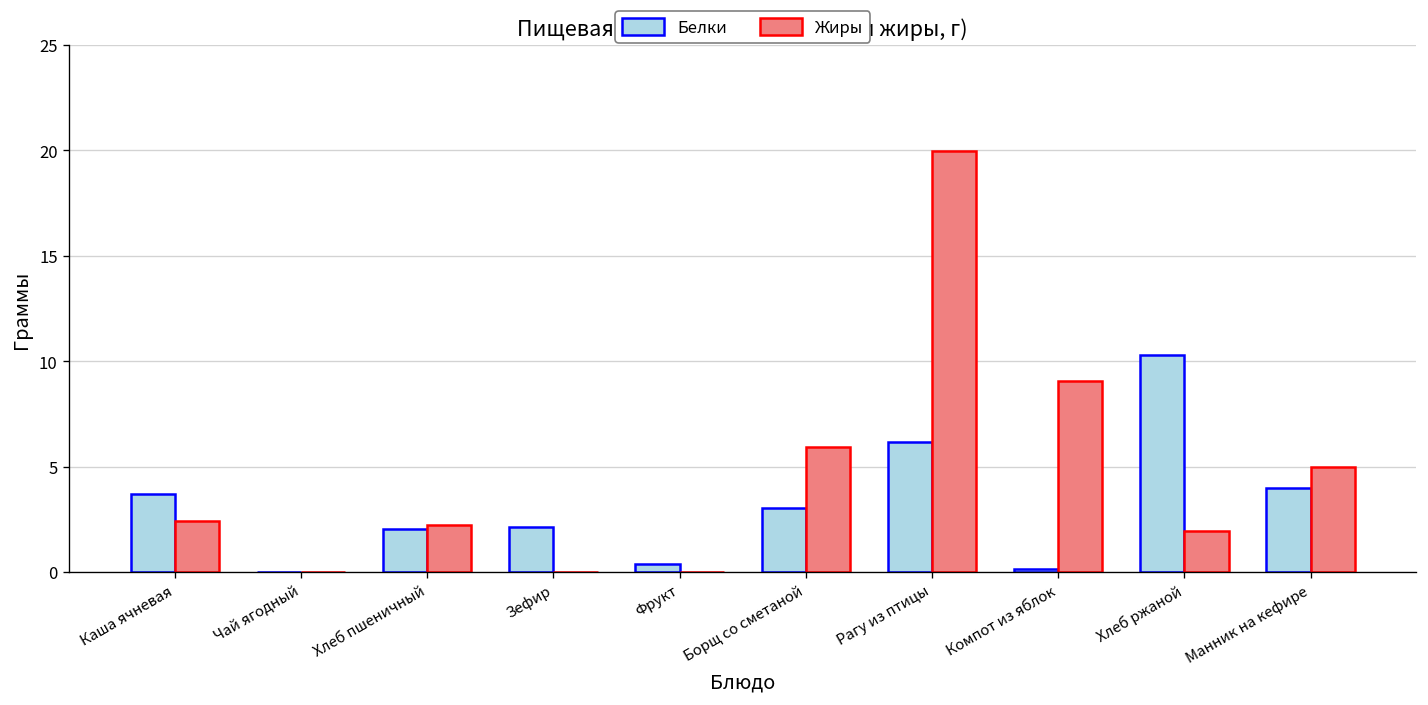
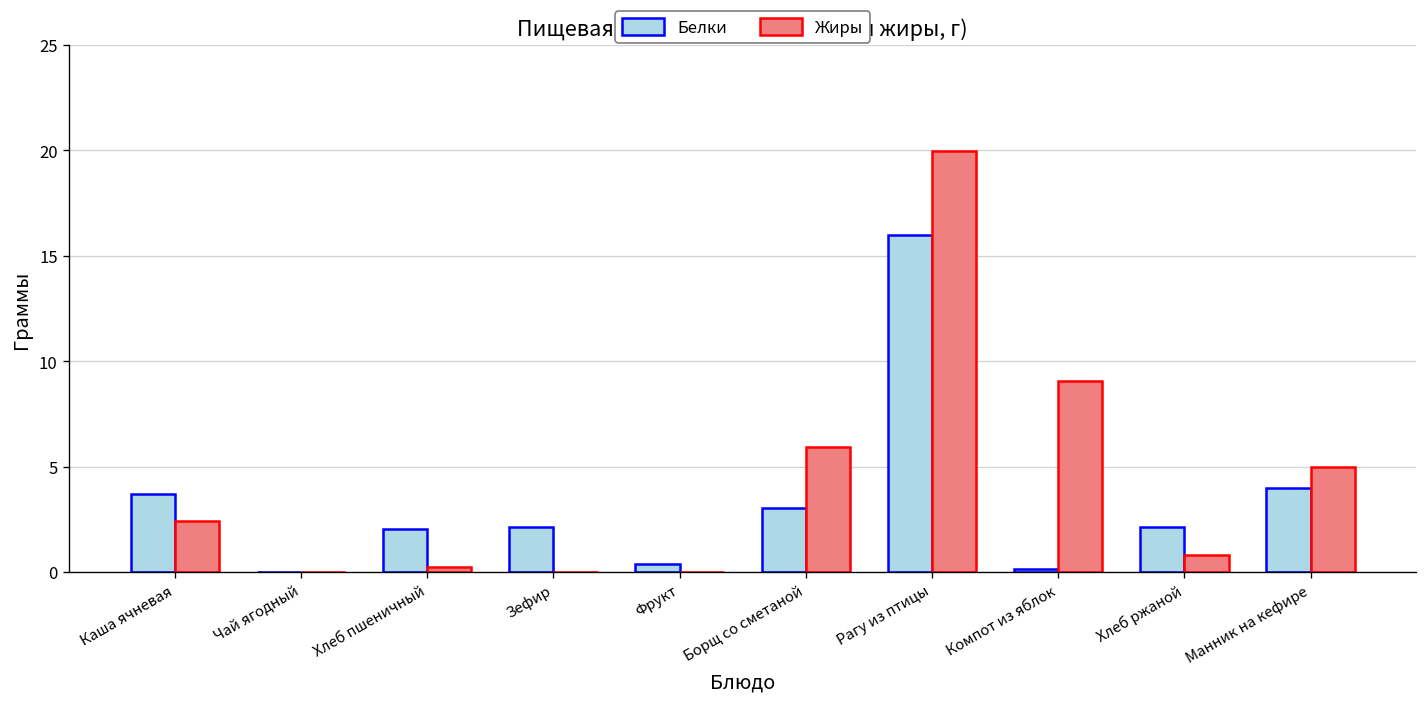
  {
    "Белки": {
      "Каша ячневая": 3.7,
      "Чай ягодный": 0.0,
      "Хлеб пшеничный": 2.0,
      "Зефир": 2.2,
      "Фрукт": 0.4,
      "Борщ со сметаной": 3.0,
-     "Рагу из птицы": 6.2,
+     "Рагу из птицы": 16.0,
      "Компот из яблок": 0.2,
-     "Хлеб ржаной": 10.3,
+     "Хлеб ржаной": 2.1,
      "Манник на кефире": 4.0
    },
    "Жиры": {
      "Каша ячневая": 2.4,
      "Чай ягодный": 0.0,
-     "Хлеб пшеничный": 2.3,
+     "Хлеб пшеничный": 0.3,
      "Зефир": 0.0,
      "Фрукт": 0.0,
      "Борщ со сметаной": 5.9,
      "Рагу из птицы": 20.0,
      "Компот из яблок": 9.1,
-     "Хлеб ржаной": 2.0,
+     "Хлеб ржаной": 0.8,
      "Манник на кефире": 5.0
    }
  }
